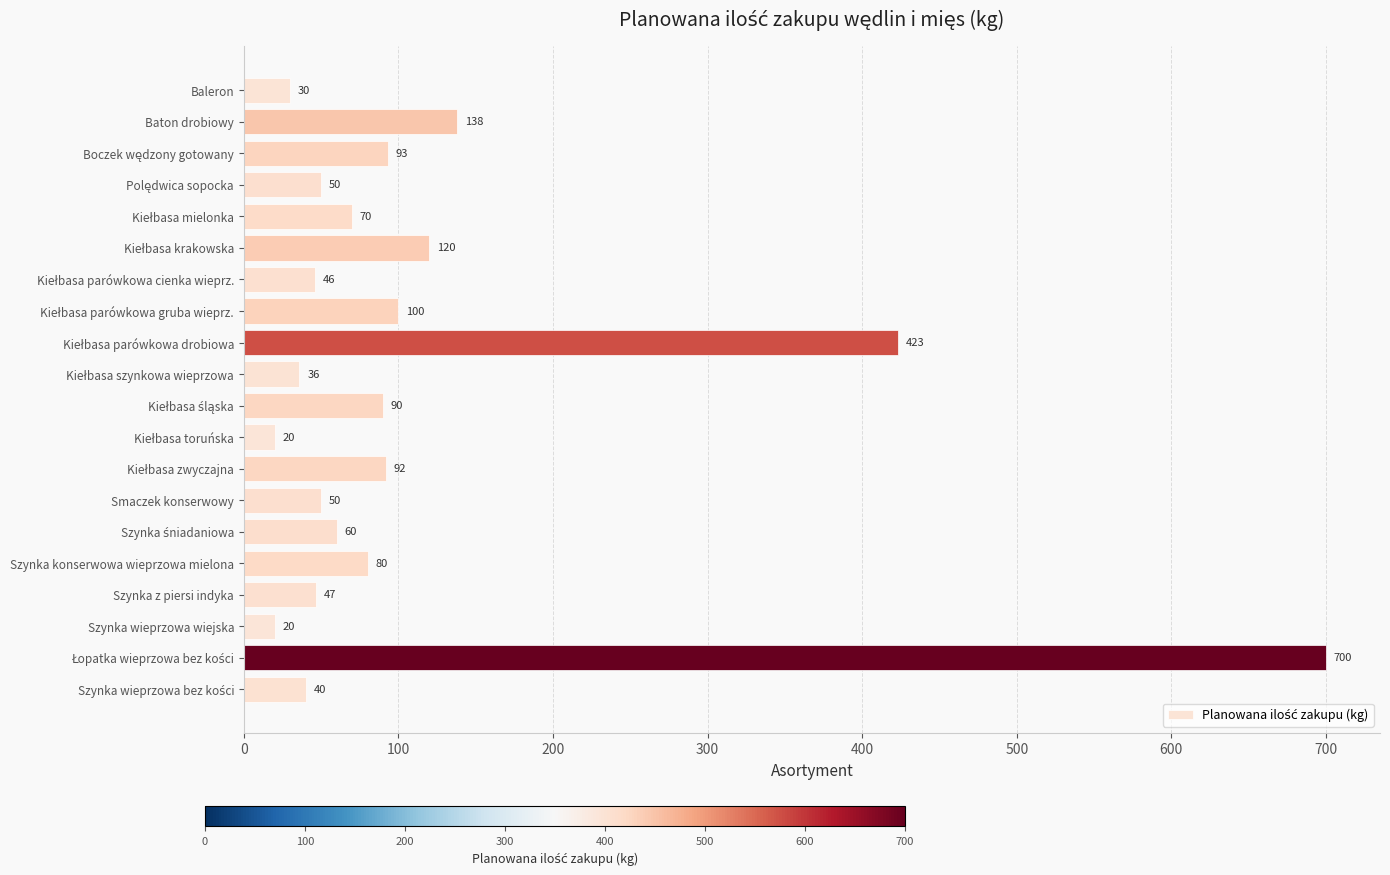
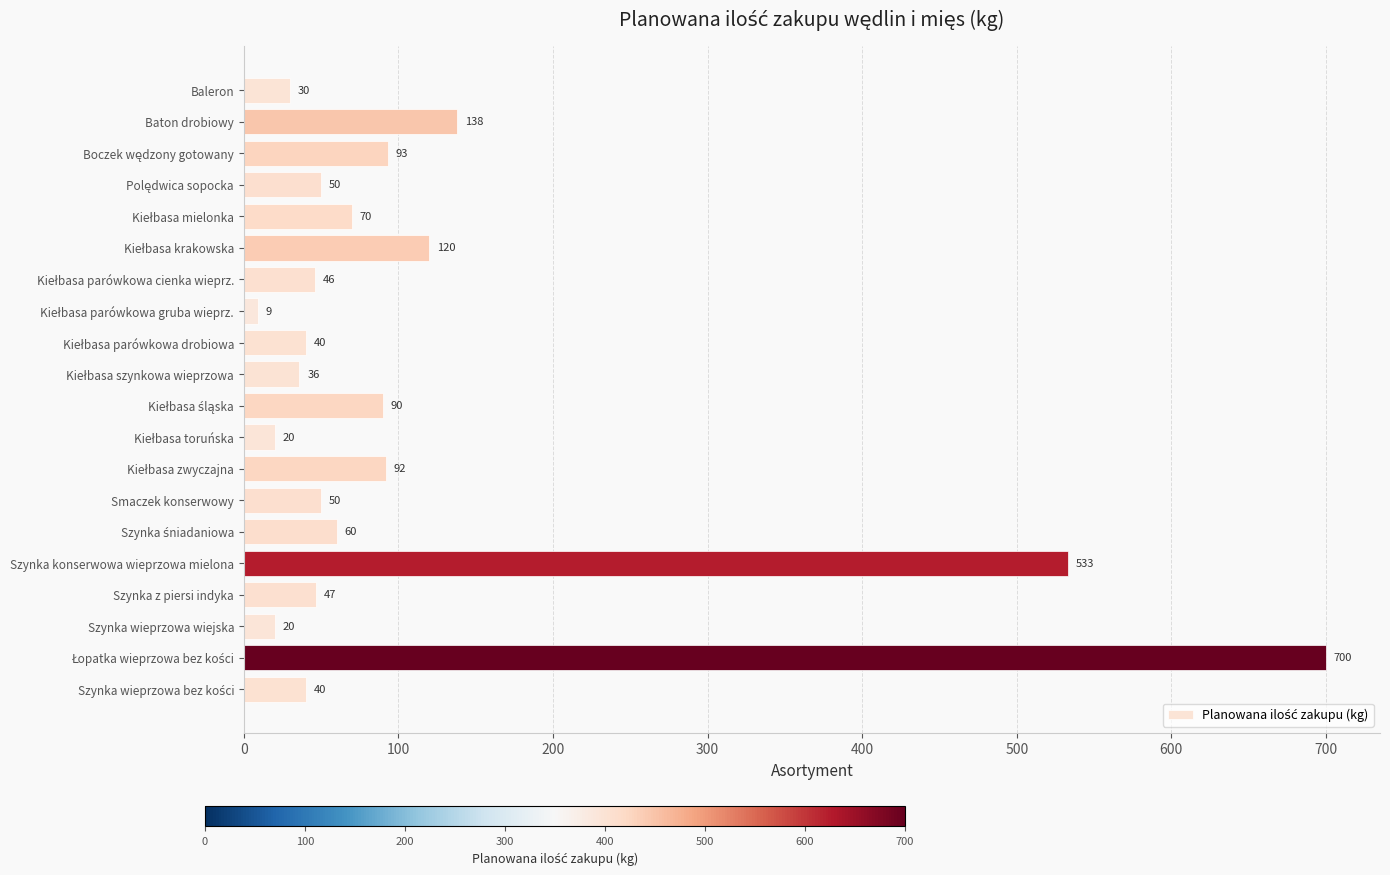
  {
    "Baleron": 30,
    "Baton drobiowy": 138,
    "Boczek wędzony gotowany": 93,
    "Polędwica sopocka": 50,
    "Kiełbasa mielonka": 70,
    "Kiełbasa krakowska": 120,
    "Kiełbasa parówkowa cienka wieprz.": 46,
-   "Kiełbasa parówkowa gruba wieprz.": 100,
-   "Kiełbasa parówkowa drobiowa": 423,
+   "Kiełbasa parówkowa gruba wieprz.": 9,
+   "Kiełbasa parówkowa drobiowa": 40,
    "Kiełbasa szynkowa wieprzowa": 36,
    "Kiełbasa śląska": 90,
    "Kiełbasa toruńska": 20,
    "Kiełbasa zwyczajna": 92,
    "Smaczek konserwowy": 50,
    "Szynka śniadaniowa": 60,
-   "Szynka konserwowa wieprzowa mielona": 80,
+   "Szynka konserwowa wieprzowa mielona": 533,
    "Szynka z piersi indyka": 47,
    "Szynka wieprzowa wiejska": 20,
    "Łopatka wieprzowa bez kości": 700,
    "Szynka wieprzowa bez kości": 40
  }
